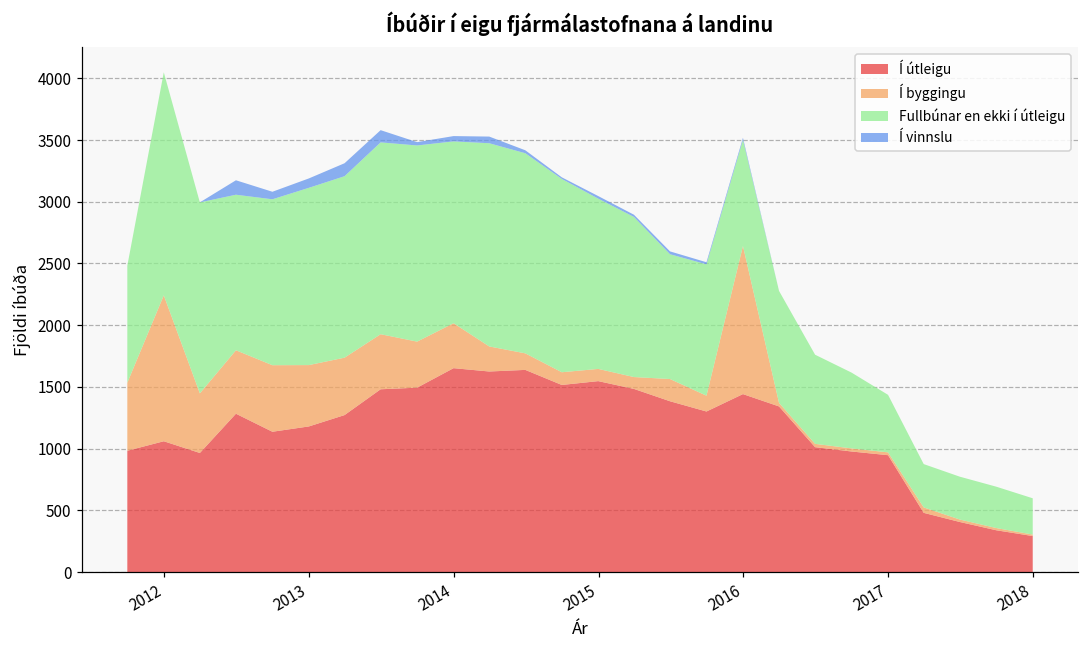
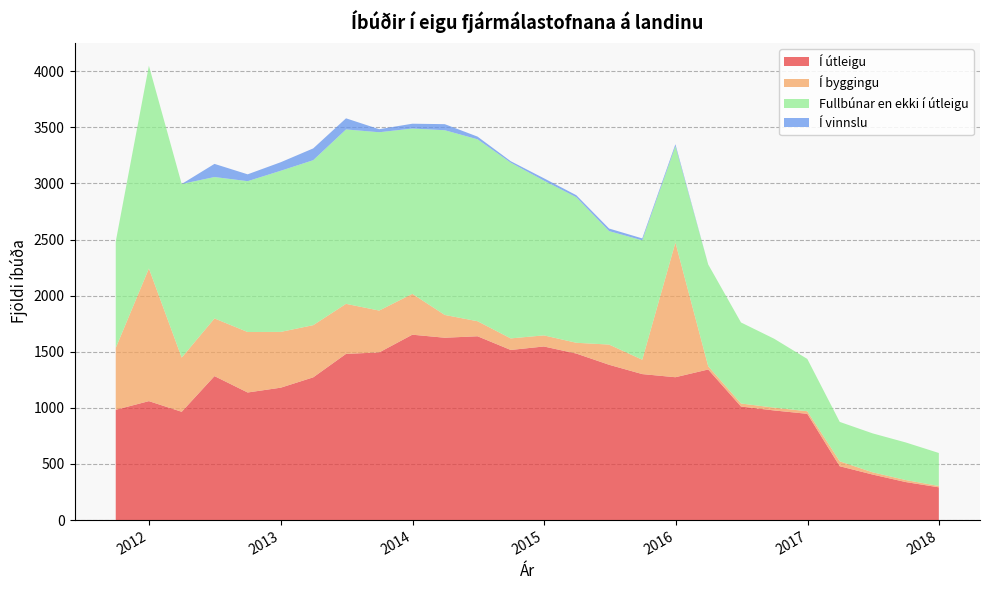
  {
    "Í útleigu": {
      "2012": 1060,
      "2013": 1180,
      "2014": 1650,
      "2015": 1550,
-     "2016": 1440,
+     "2016": 1270,
      "2017": 950
    },
    "Í byggingu": {
      "2012": 1180,
      "2013": 500,
      "2014": 360,
      "2015": 100,
      "2016": 1200,
      "2017": 20
    },
    "Fullbúnar en ekki í útleigu": {
      "2013": 1440,
      "2014": 1470
    },
    "Í vinnslu": {
      "2013": 80,
      "2014": 40
    }
  }
